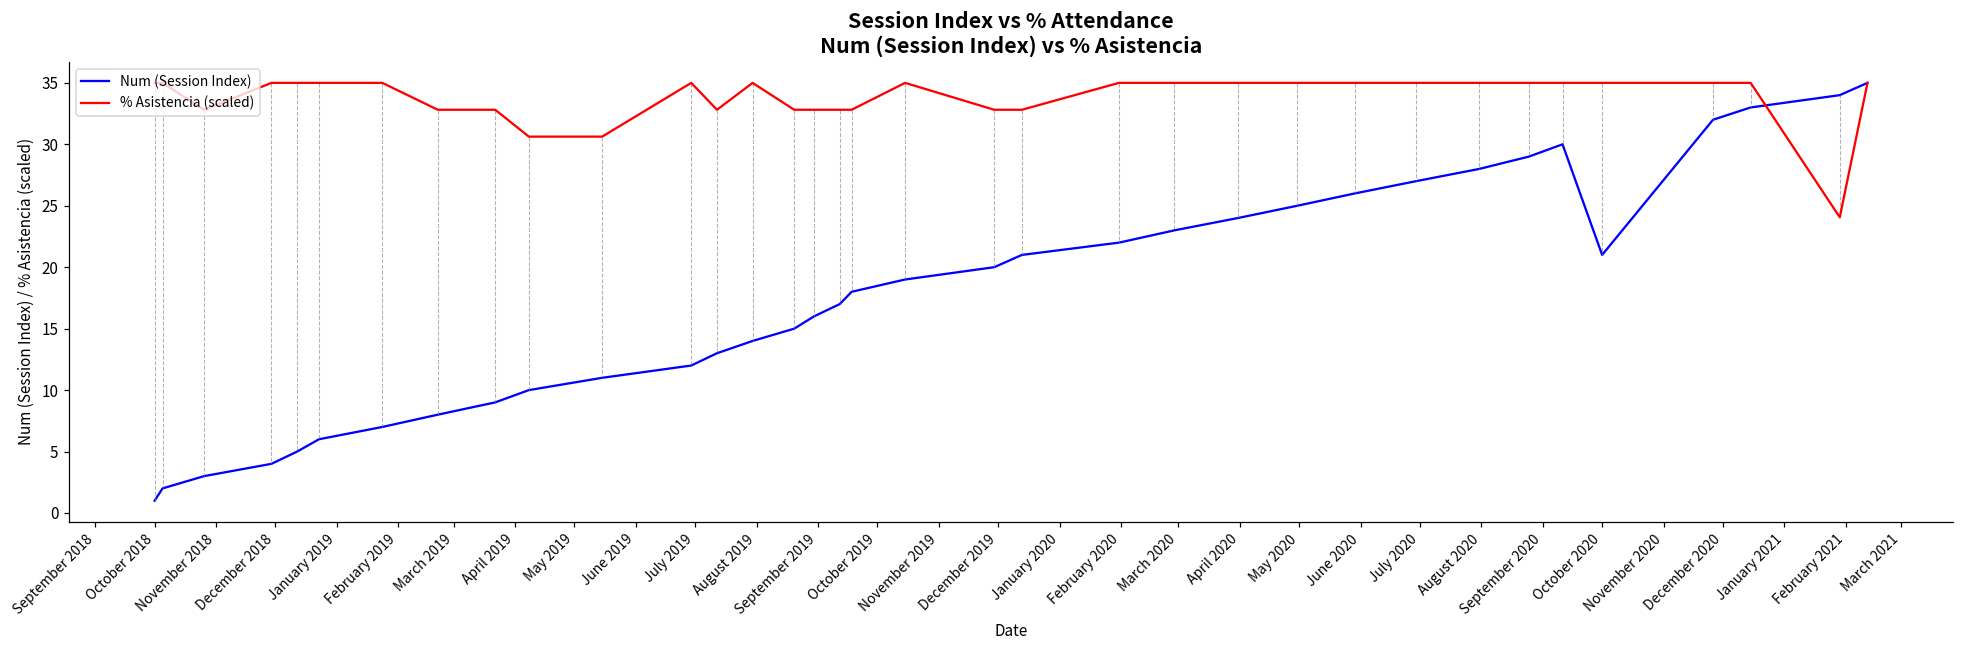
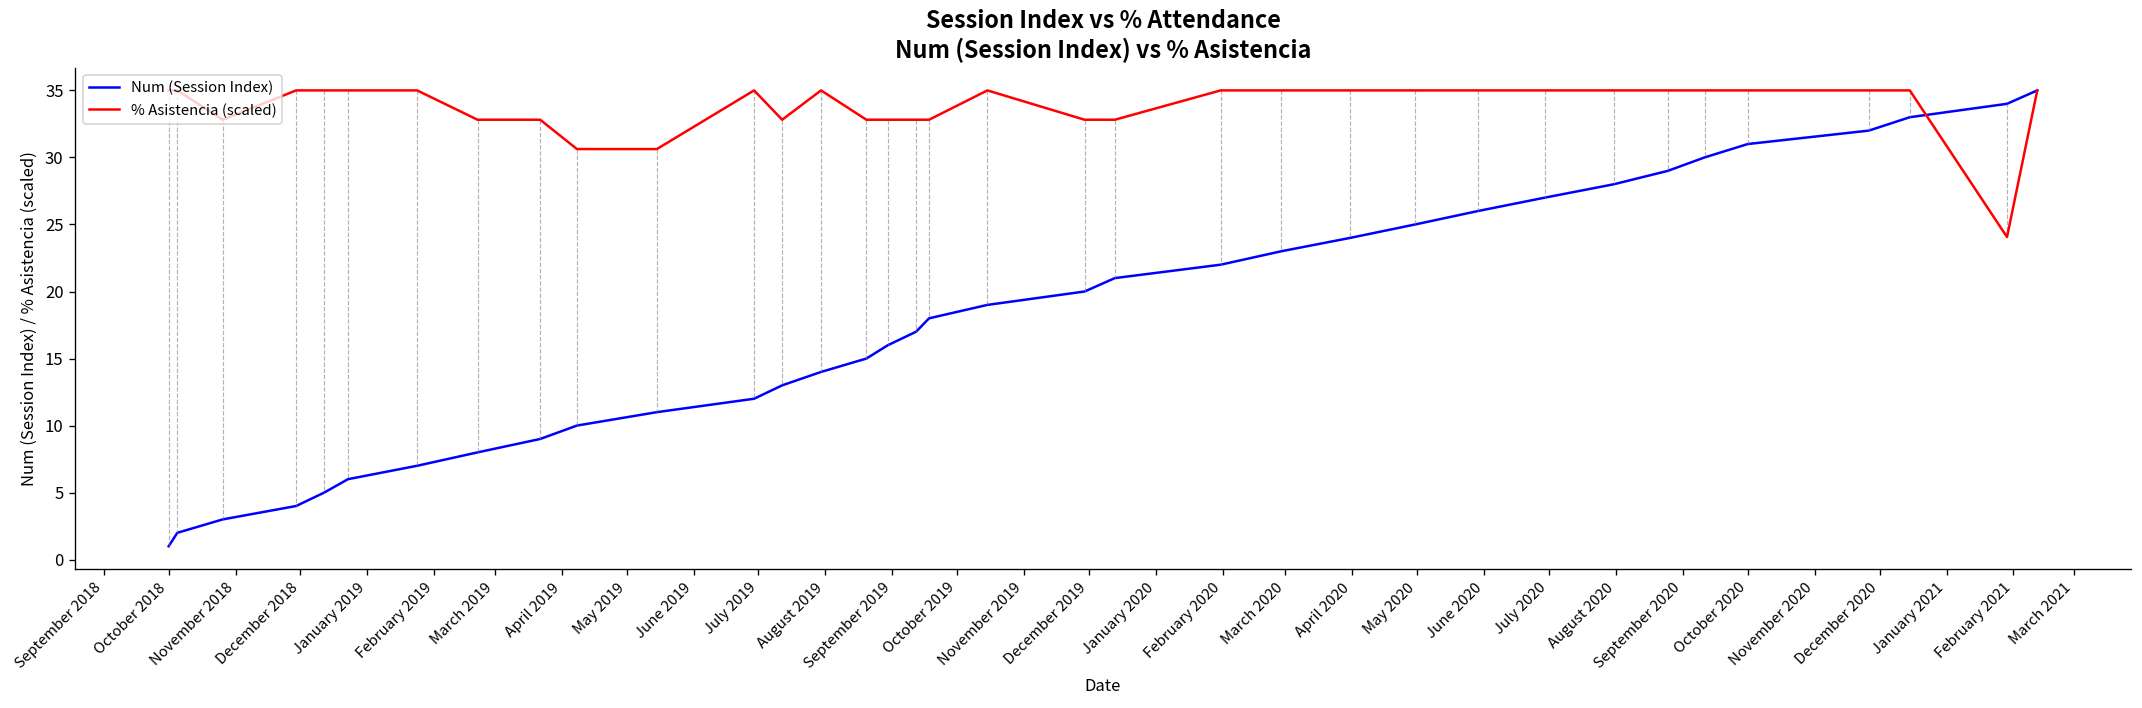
  {
    "Num (Session Index)": {
-     "October 2020": 21
+     "October 2020": 31
    }
  }
